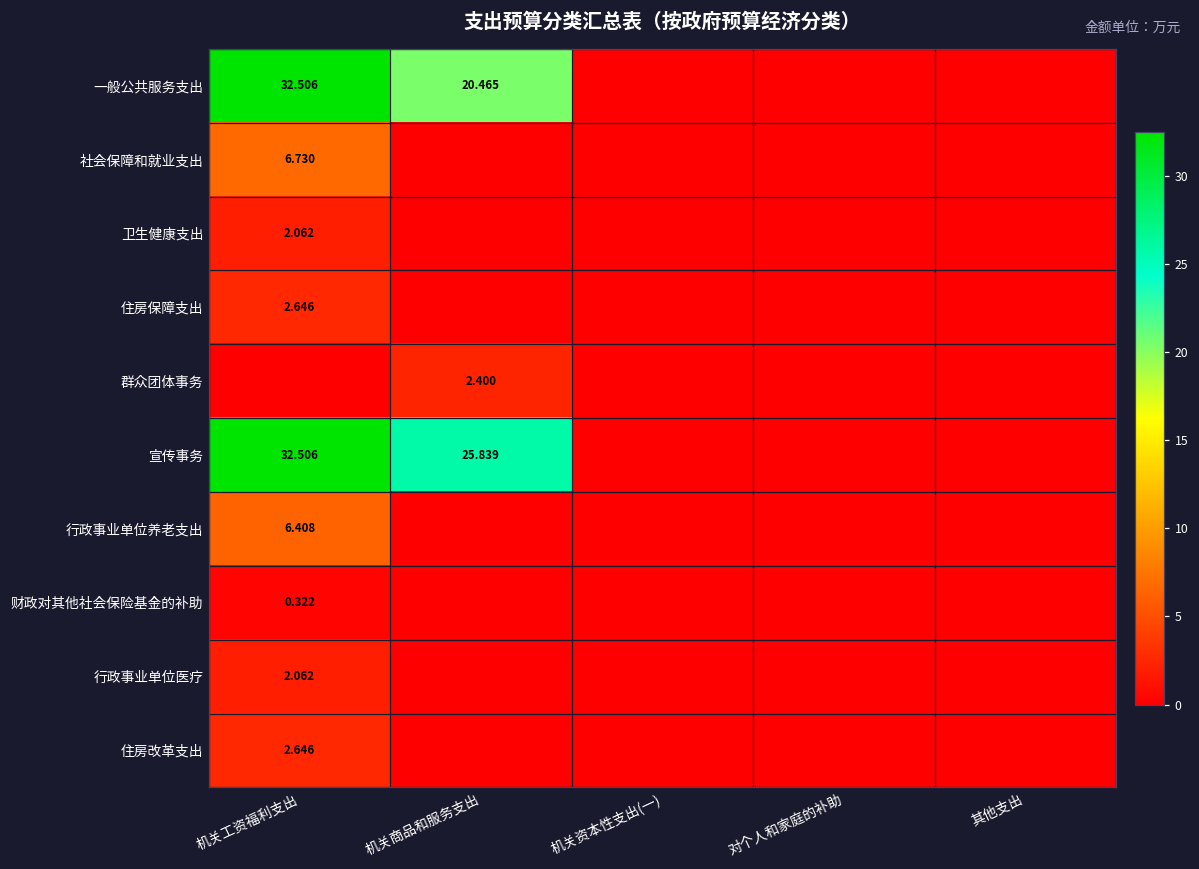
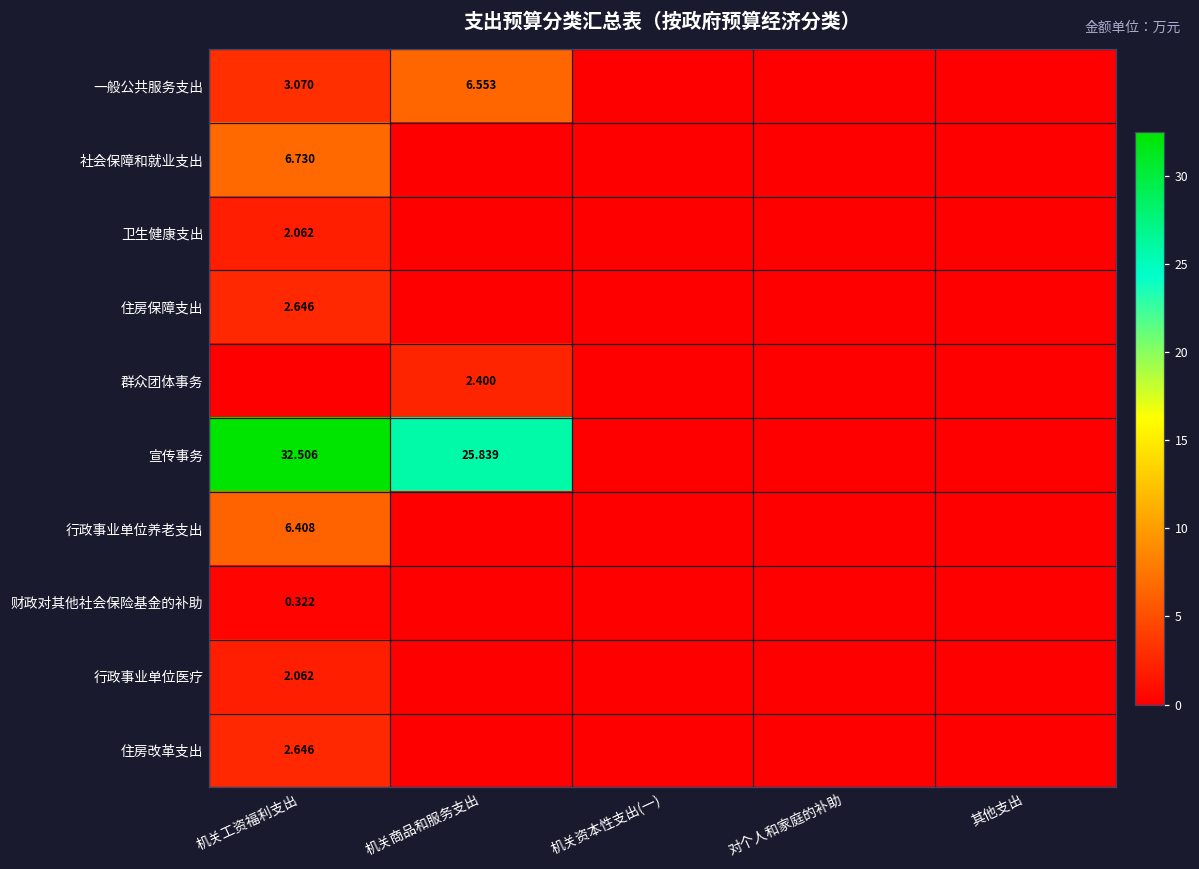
  {
    "一般公共服务支出": {
-     "机关工资福利支出": 32.506,
-     "机关商品和服务支出": 20.465
+     "机关工资福利支出": 3.070,
+     "机关商品和服务支出": 6.553
    },
    "社会保障和就业支出": {
      "机关工资福利支出": 6.730
    },
    "卫生健康支出": {
      "机关工资福利支出": 2.062
    },
    "住房保障支出": {
      "机关工资福利支出": 2.646
    },
    "群众团体事务": {
      "机关商品和服务支出": 2.400
    },
    "宣传事务": {
      "机关工资福利支出": 32.506,
      "机关商品和服务支出": 25.839
    },
    "行政事业单位养老支出": {
      "机关工资福利支出": 6.408
    },
    "财政对其他社会保险基金的补助": {
      "机关工资福利支出": 0.322
    },
    "行政事业单位医疗": {
      "机关工资福利支出": 2.062
    },
    "住房改革支出": {
      "机关工资福利支出": 2.646
    }
  }
